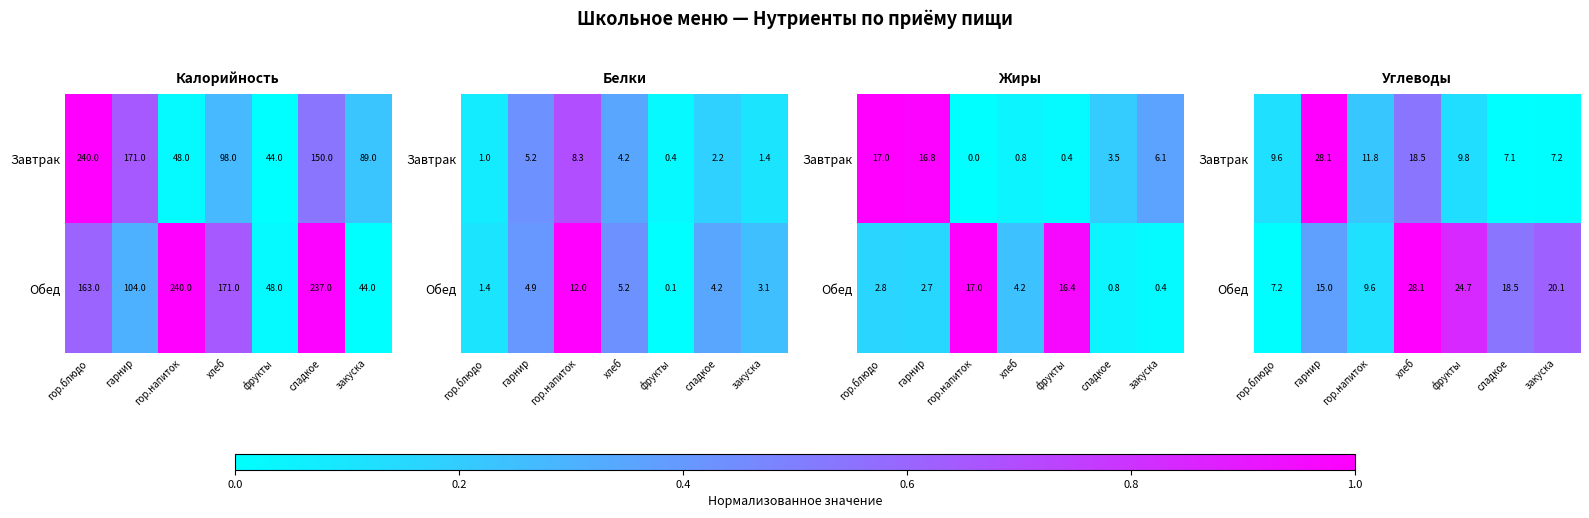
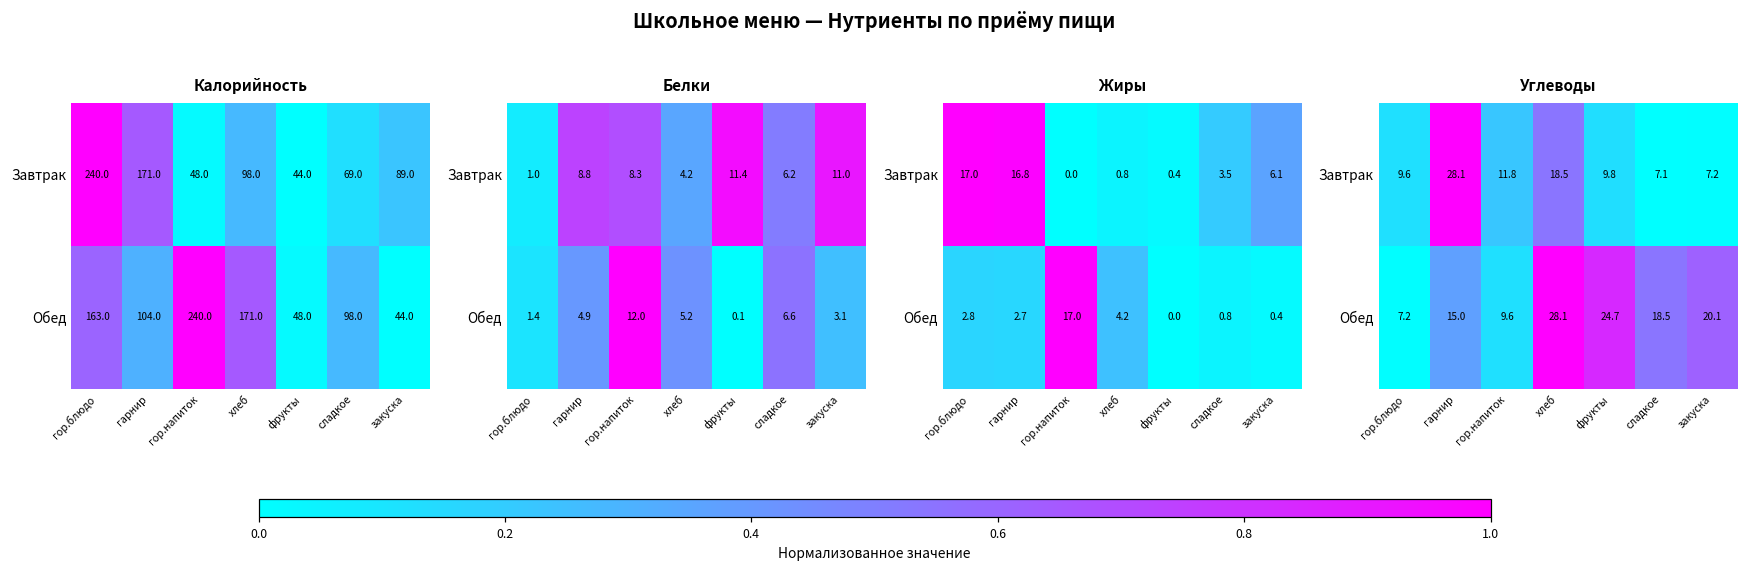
  {
    "Калорийность": {
      "Завтрак": {
        "гор.блюдо": 240.0,
        "гарнир": 171.0,
        "гор.напиток": 48.0,
        "хлеб": 98.0,
        "фрукты": 44.0,
-       "сладкое": 150.0,
+       "сладкое": 69.0,
        "закуска": 89.0
      },
      "Обед": {
        "гор.блюдо": 163.0,
        "гарнир": 104.0,
        "гор.напиток": 240.0,
        "хлеб": 171.0,
        "фрукты": 48.0,
-       "сладкое": 237.0,
+       "сладкое": 98.0,
        "закуска": 44.0
      }
    },
    "Белки": {
      "Завтрак": {
        "гор.блюдо": 1.0,
-       "гарнир": 5.2,
+       "гарнир": 8.8,
        "гор.напиток": 8.3,
        "хлеб": 4.2,
-       "фрукты": 0.4,
-       "сладкое": 2.2,
-       "закуска": 1.4
+       "фрукты": 11.4,
+       "сладкое": 6.2,
+       "закуска": 11.0
      },
      "Обед": {
        "гор.блюдо": 1.4,
        "гарнир": 4.9,
        "гор.напиток": 12.0,
        "хлеб": 5.2,
        "фрукты": 0.1,
-       "сладкое": 4.2,
+       "сладкое": 6.6,
        "закуска": 3.1
      }
    },
    "Жиры": {
      "Завтрак": {
        "гор.блюдо": 17.0,
        "гарнир": 16.8,
        "гор.напиток": 0.0,
        "хлеб": 0.8,
        "фрукты": 0.4,
        "сладкое": 3.5,
        "закуска": 6.1
      },
      "Обед": {
        "гор.блюдо": 2.8,
        "гарнир": 2.7,
        "гор.напиток": 17.0,
        "хлеб": 4.2,
-       "фрукты": 16.4,
+       "фрукты": 0.0,
        "сладкое": 0.8,
        "закуска": 0.4
      }
    },
    "Углеводы": {
      "Завтрак": {
        "гор.блюдо": 9.6,
        "гарнир": 28.1,
        "гор.напиток": 11.8,
        "хлеб": 18.5,
        "фрукты": 9.8,
        "сладкое": 7.1,
        "закуска": 7.2
      },
      "Обед": {
        "гор.блюдо": 7.2,
        "гарнир": 15.0,
        "гор.напиток": 9.6,
        "хлеб": 28.1,
        "фрукты": 24.7,
        "сладкое": 18.5,
        "закуска": 20.1
      }
    }
  }
